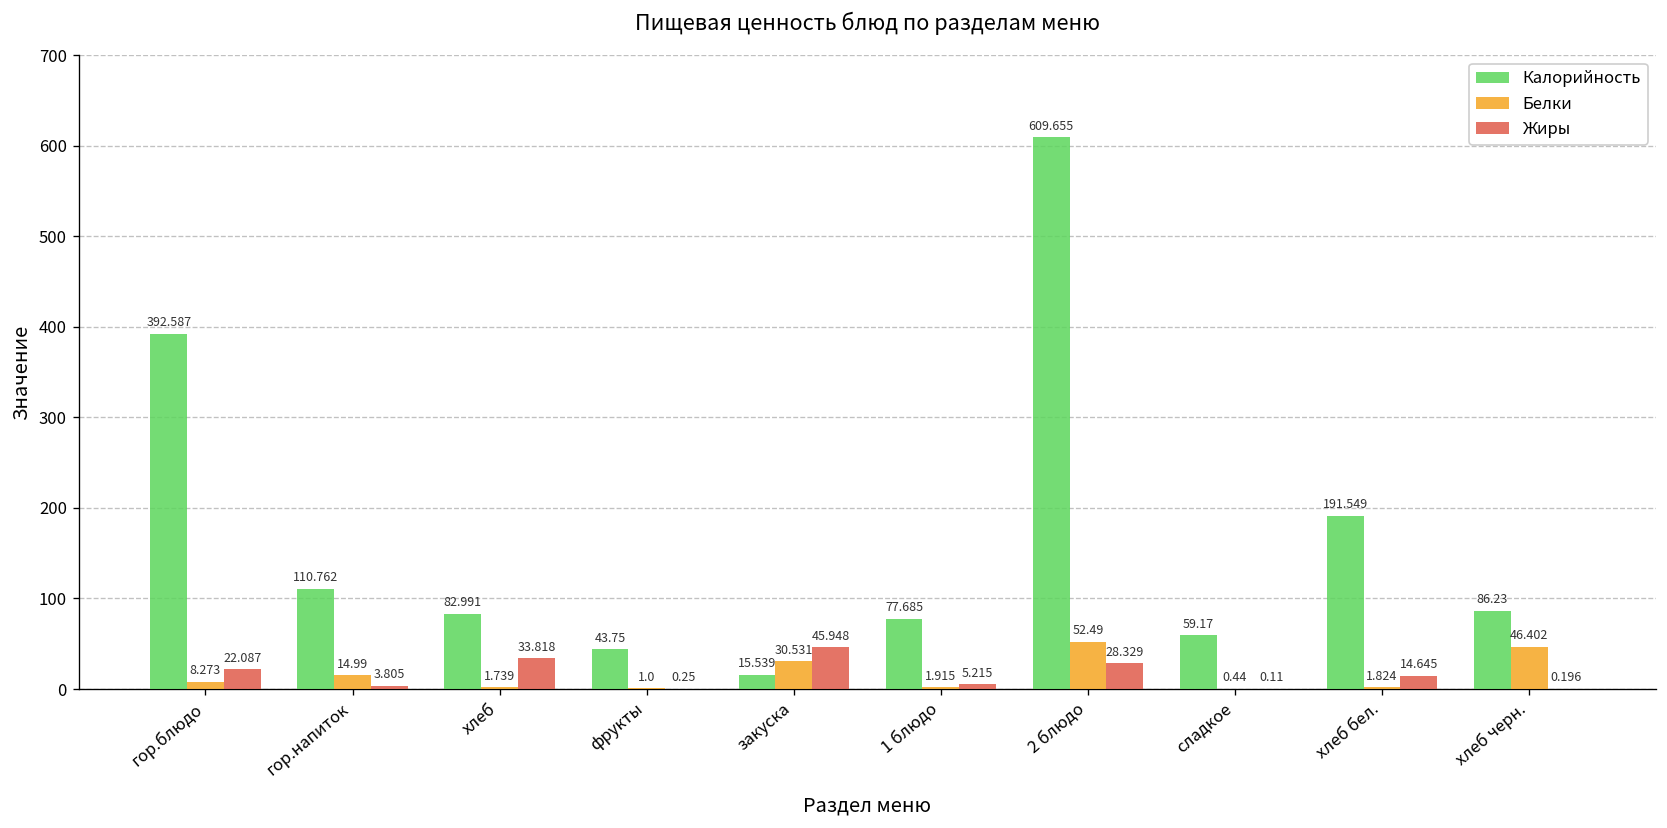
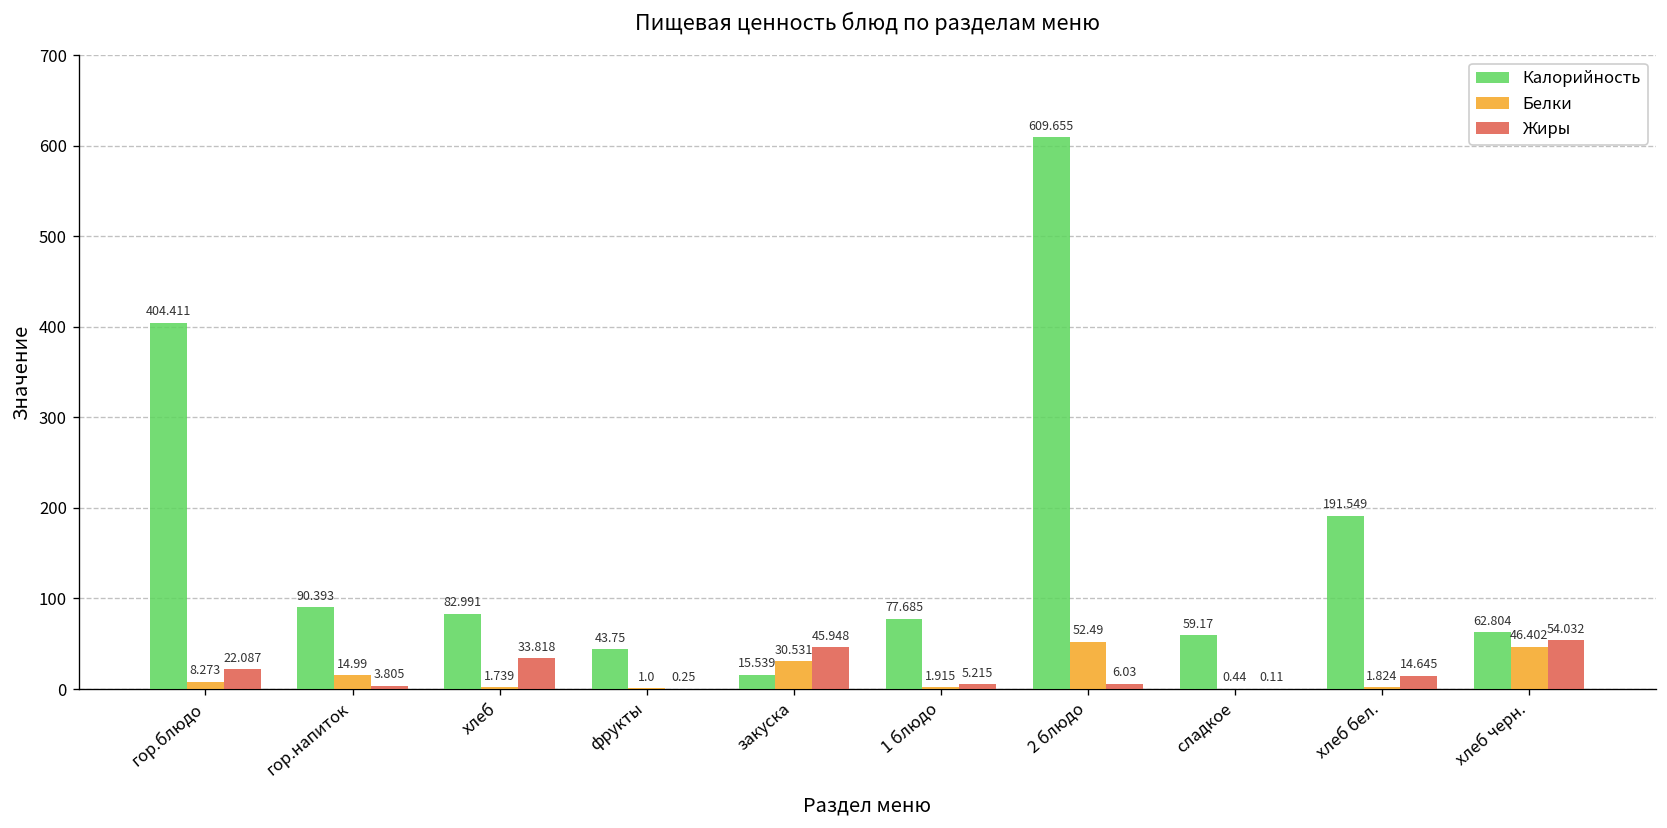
  {
    "Калорийность": {
-     "гор.блюдо": 392.587,
-     "гор.напиток": 110.762,
+     "гор.блюдо": 404.411,
+     "гор.напиток": 90.393,
      "хлеб": 82.991,
      "фрукты": 43.75,
      "закуска": 15.539,
      "1 блюдо": 77.685,
      "2 блюдо": 609.655,
      "сладкое": 59.17,
      "хлеб бел.": 191.549,
-     "хлеб черн.": 86.23
+     "хлеб черн.": 62.804
    },
    "Белки": {
      "гор.блюдо": 8.273,
      "гор.напиток": 14.99,
      "хлеб": 1.739,
      "фрукты": 1.0,
      "закуска": 30.531,
      "1 блюдо": 1.915,
      "2 блюдо": 52.49,
      "сладкое": 0.44,
      "хлеб бел.": 1.824,
      "хлеб черн.": 46.402
    },
    "Жиры": {
      "гор.блюдо": 22.087,
      "гор.напиток": 3.805,
      "хлеб": 33.818,
      "фрукты": 0.25,
      "закуска": 45.948,
      "1 блюдо": 5.215,
-     "2 блюдо": 28.329,
+     "2 блюдо": 6.03,
      "сладкое": 0.11,
      "хлеб бел.": 14.645,
-     "хлеб черн.": 0.196
+     "хлеб черн.": 54.032
    }
  }
